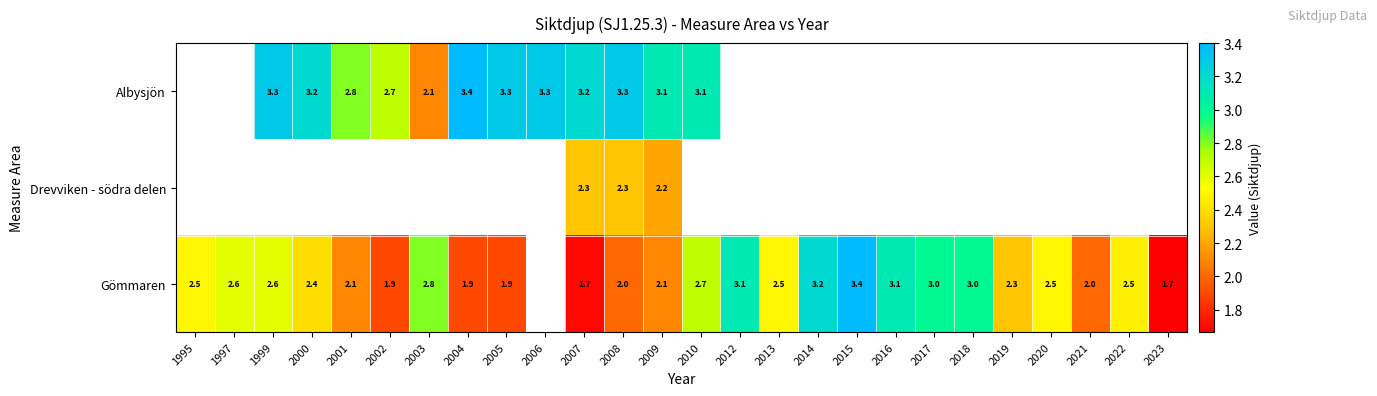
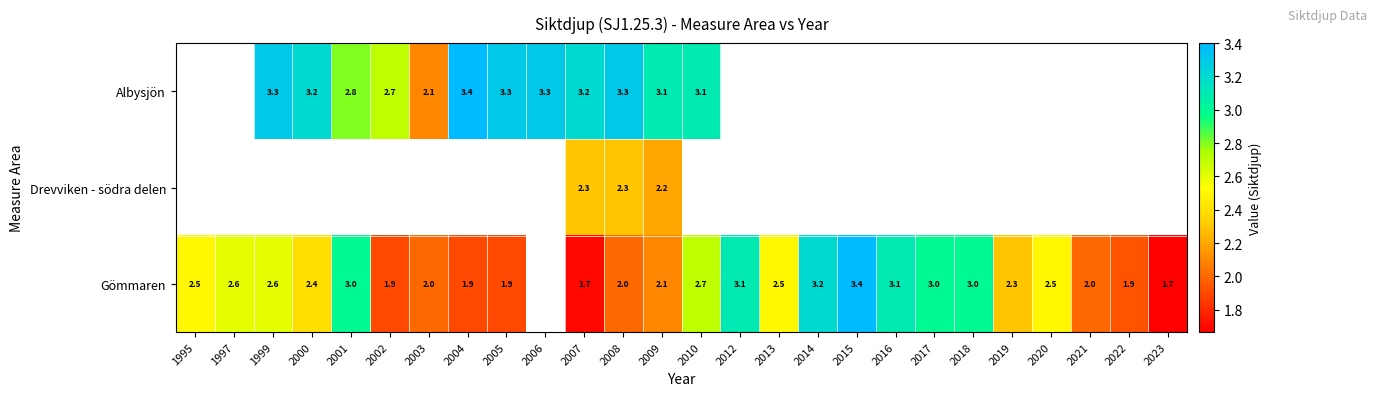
  {
    "Albysjön": {
      "1999": 3.3,
      "2000": 3.2,
      "2001": 2.8,
      "2002": 2.7,
      "2003": 2.1,
      "2004": 3.4,
      "2005": 3.3,
      "2006": 3.3,
      "2007": 3.2,
      "2008": 3.3,
      "2009": 3.1,
      "2010": 3.1
    },
    "Drevviken - södra delen": {
      "2007": 2.3,
      "2008": 2.3,
      "2009": 2.2
    },
    "Gömmaren": {
      "1995": 2.5,
      "1997": 2.6,
      "1999": 2.6,
      "2000": 2.4,
-     "2001": 2.1,
+     "2001": 3.0,
      "2002": 1.9,
-     "2003": 2.8,
+     "2003": 2.0,
      "2004": 1.9,
      "2005": 1.9,
      "2007": 1.7,
      "2008": 2.0,
      "2009": 2.1,
      "2010": 2.7,
      "2012": 3.1,
      "2013": 2.5,
      "2014": 3.2,
      "2015": 3.4,
      "2016": 3.1,
      "2017": 3.0,
      "2018": 3.0,
      "2019": 2.3,
      "2020": 2.5,
      "2021": 2.0,
-     "2022": 2.5,
+     "2022": 1.9,
      "2023": 1.7
    }
  }
